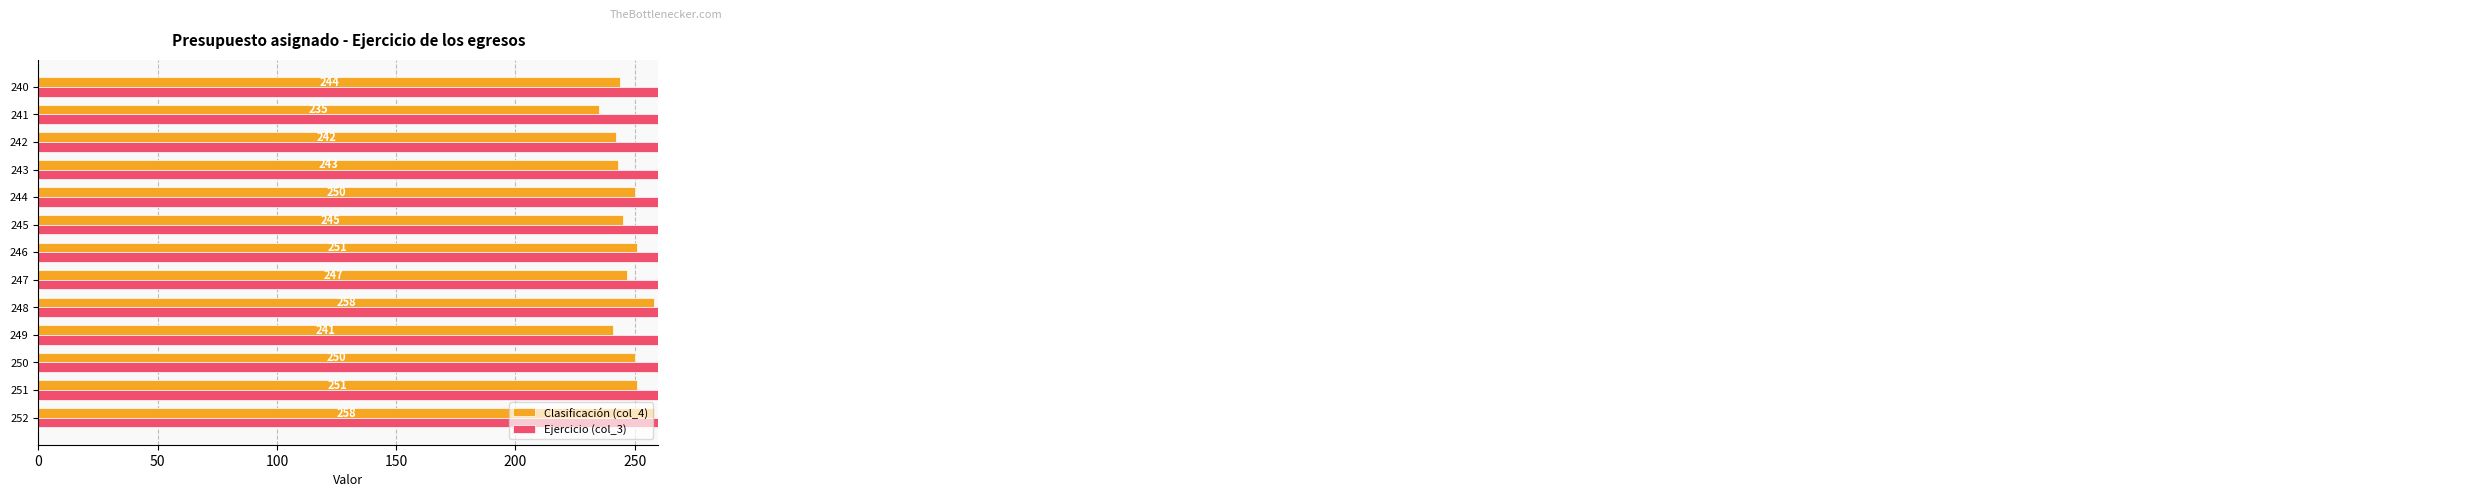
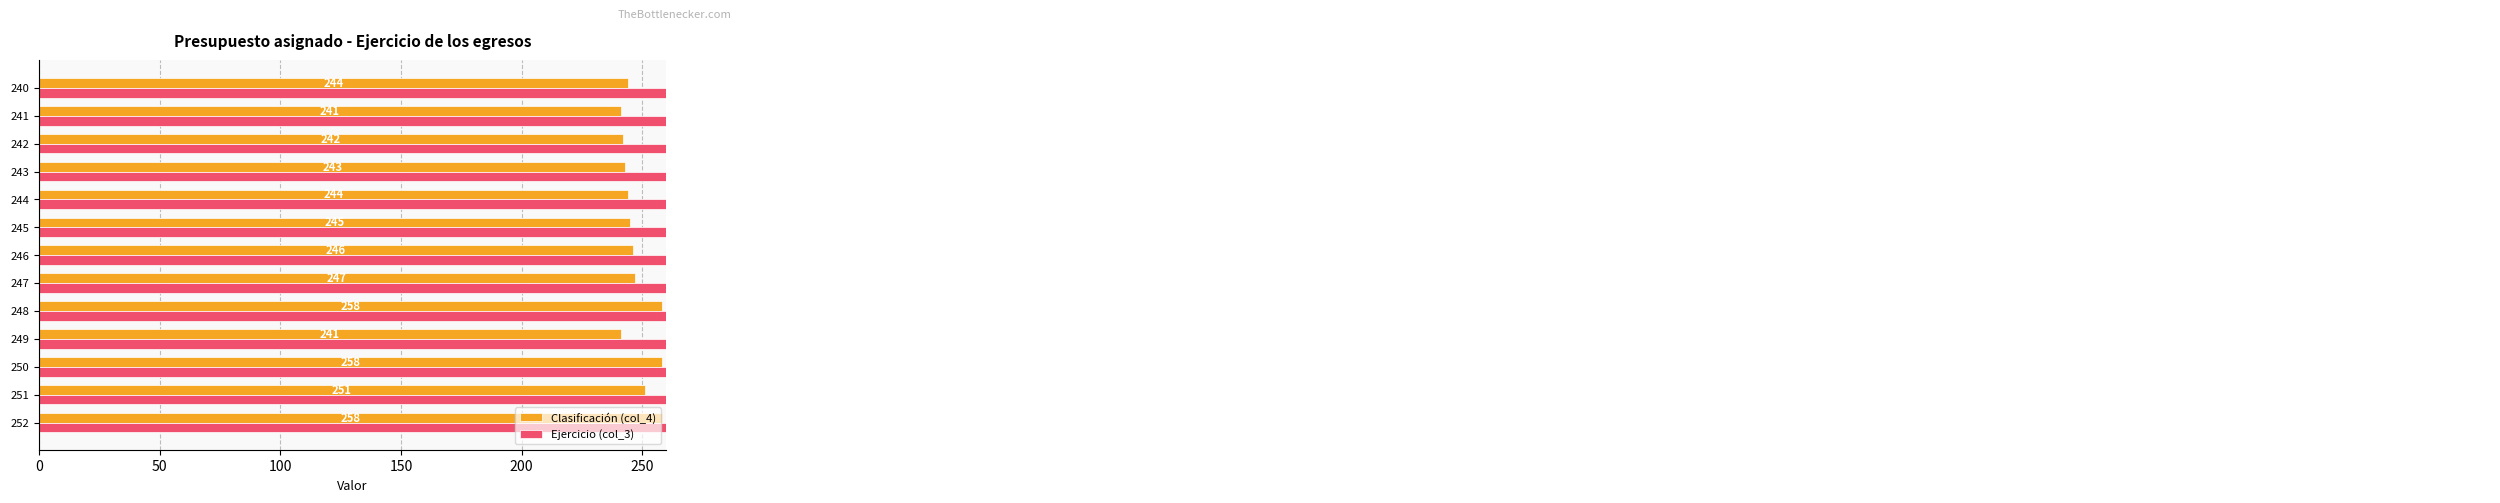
  {
    "Clasificación (col_4)": {
      "240": 244,
-     "241": 235,
+     "241": 241,
      "242": 242,
      "243": 243,
-     "244": 250,
+     "244": 244,
      "245": 245,
-     "246": 251,
+     "246": 246,
      "247": 247,
      "248": 258,
      "249": 241,
-     "250": 250,
+     "250": 258,
      "251": 251,
      "252": 258
    }
  }
